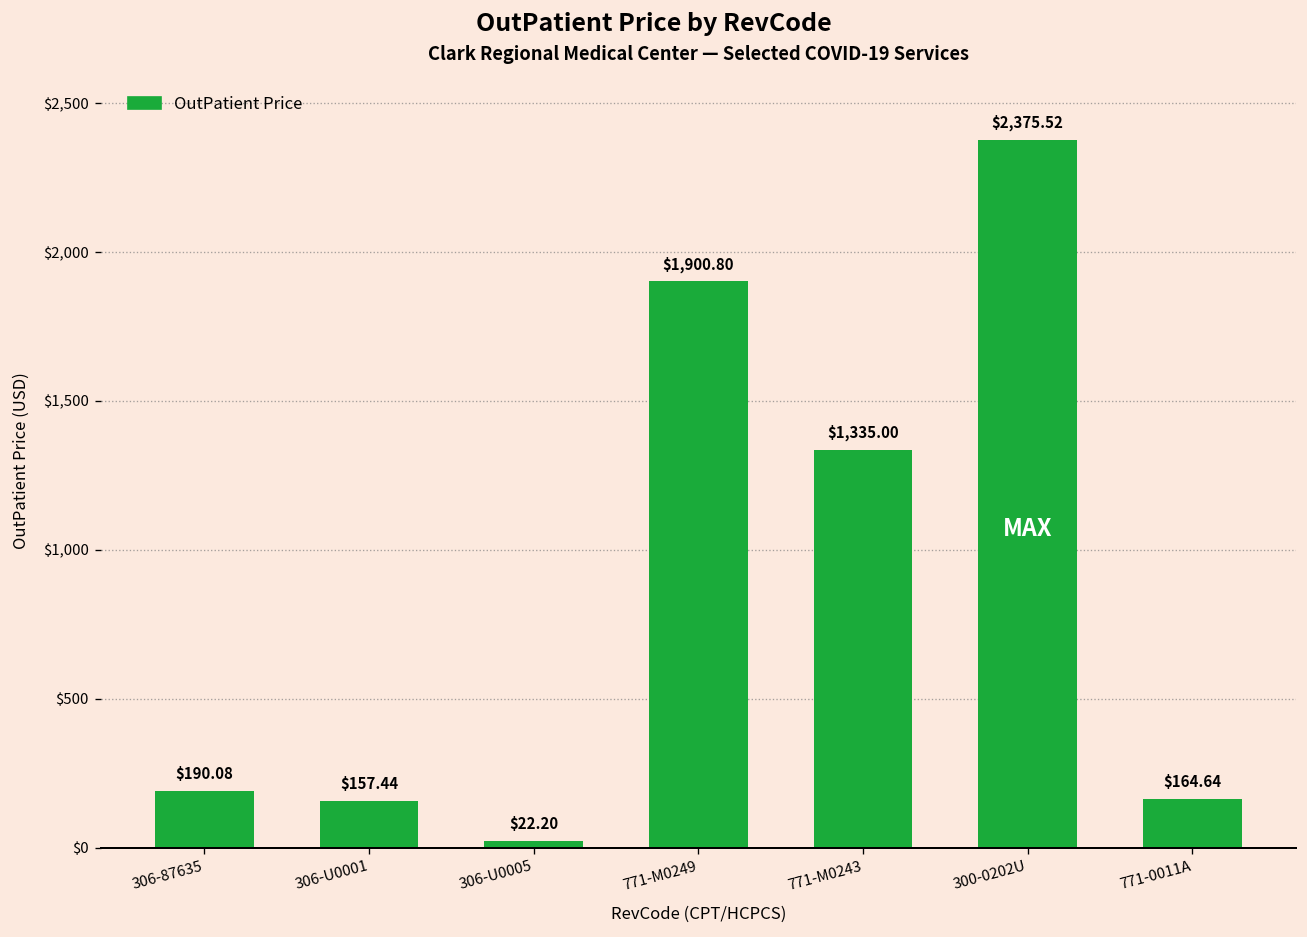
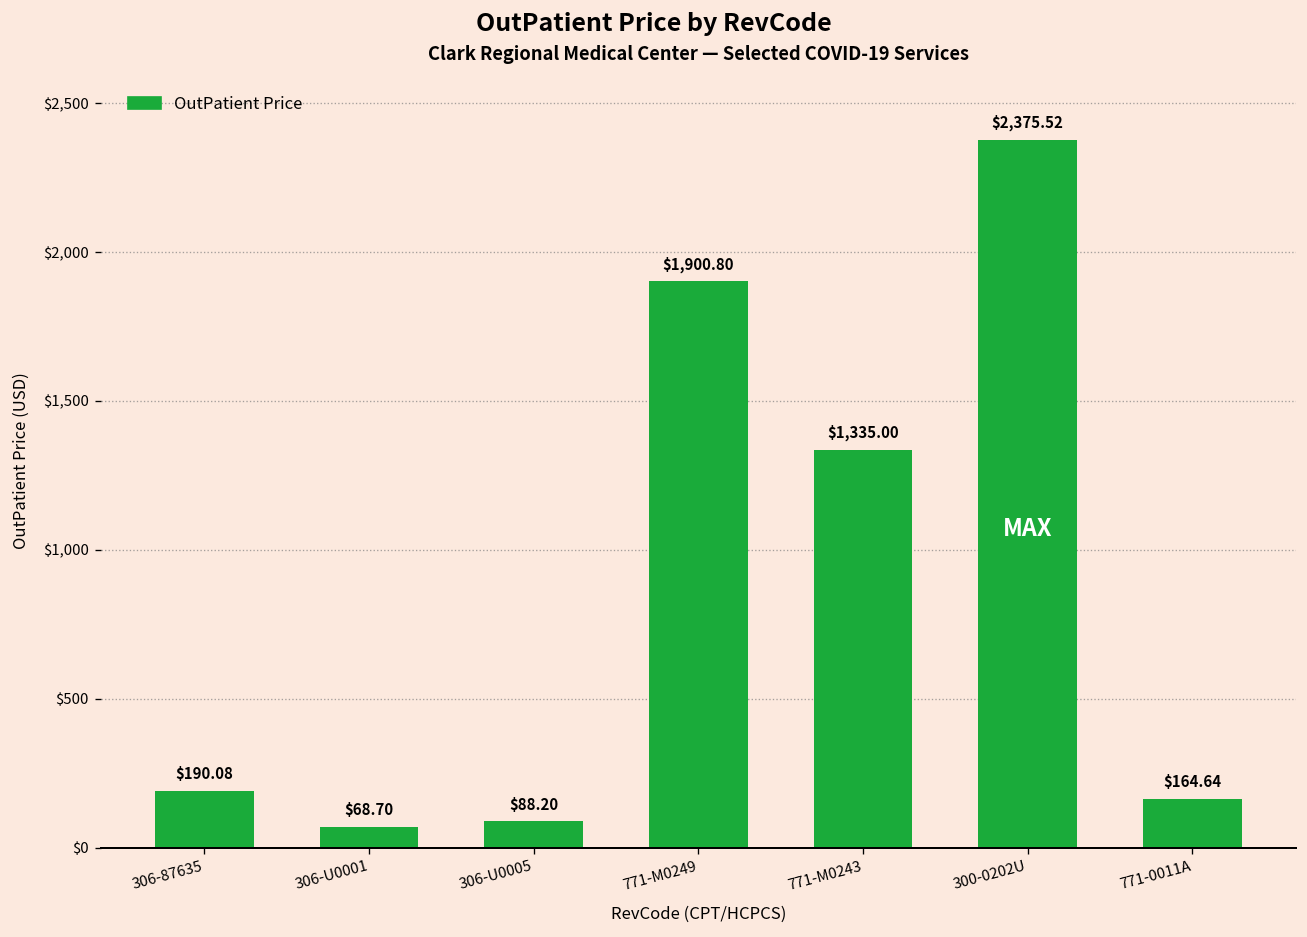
  {
    "306-87635": "$190.08",
-   "306-U0001": "$157.44",
-   "306-U0005": "$22.20",
+   "306-U0001": "$68.70",
+   "306-U0005": "$88.20",
    "771-M0249": "$1,900.80",
    "771-M0243": "$1,335.00",
    "300-0202U": "$2,375.52",
    "771-0011A": "$164.64"
  }
